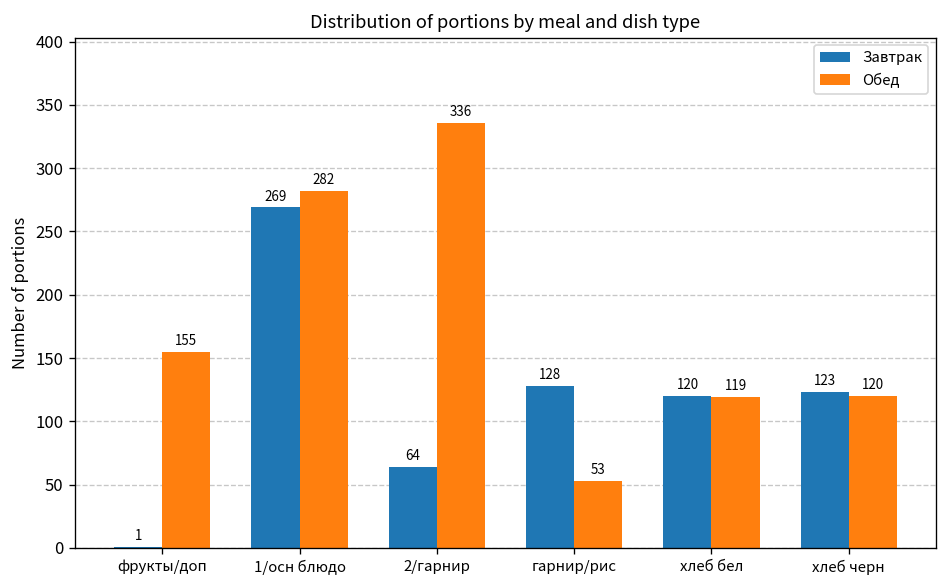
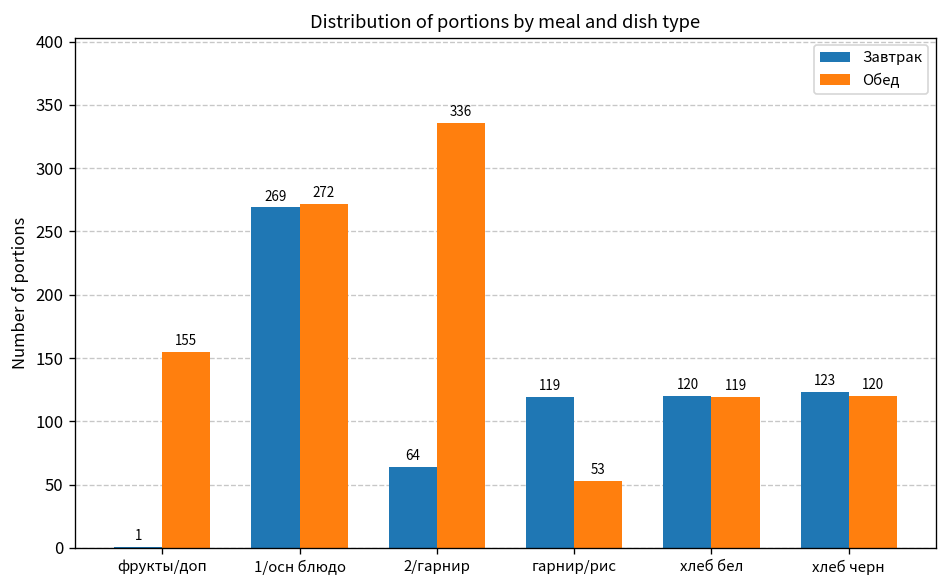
  {
    "Завтрак": {
      "фрукты/доп": 1,
      "1/осн блюдо": 269,
      "2/гарнир": 64,
-     "гарнир/рис": 128,
+     "гарнир/рис": 119,
      "хлеб бел": 120,
      "хлеб черн": 123
    },
    "Обед": {
      "фрукты/доп": 155,
-     "1/осн блюдо": 282,
+     "1/осн блюдо": 272,
      "2/гарнир": 336,
      "гарнир/рис": 53,
      "хлеб бел": 119,
      "хлеб черн": 120
    }
  }
